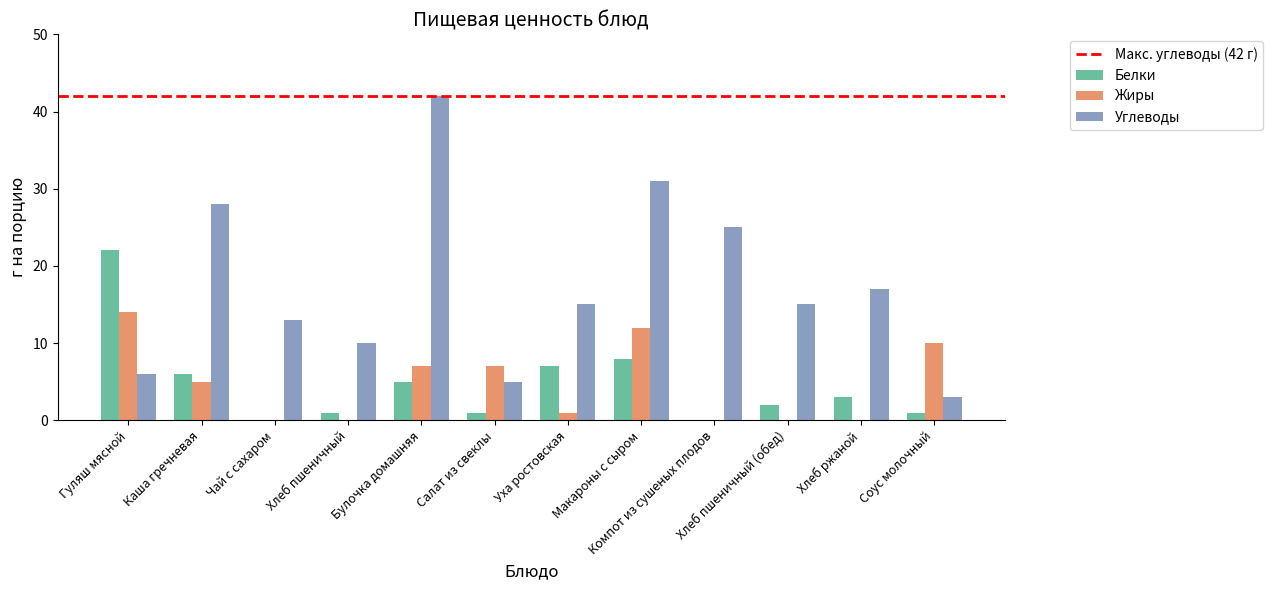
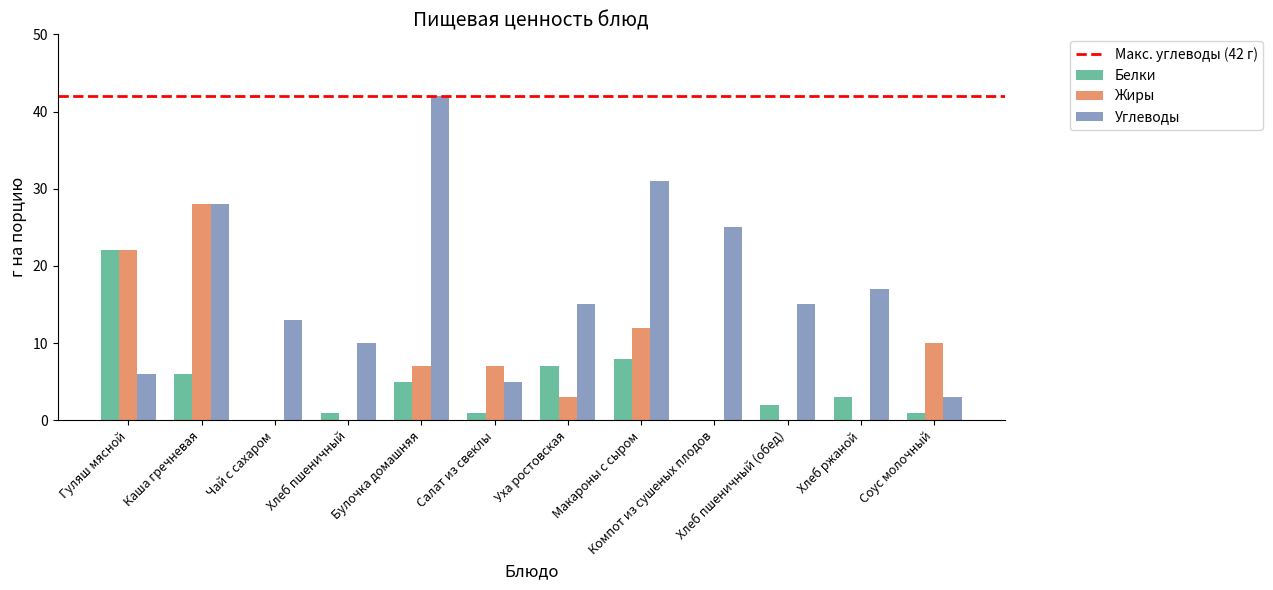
  {
    "Жиры": {
-     "Гуляш мясной": 14,
-     "Каша гречневая": 5,
+     "Гуляш мясной": 22,
+     "Каша гречневая": 28,
      "Чай с сахаром": 0,
      "Хлеб пшеничный": 0,
      "Булочка домашняя": 7,
      "Салат из свеклы": 7,
-     "Уха ростовская": 1,
+     "Уха ростовская": 3,
      "Макароны с сыром": 12,
      "Компот из сушеных плодов": 0,
      "Хлеб пшеничный (обед)": 0,
      "Хлеб ржаной": 0,
      "Соус молочный": 10
    }
  }
